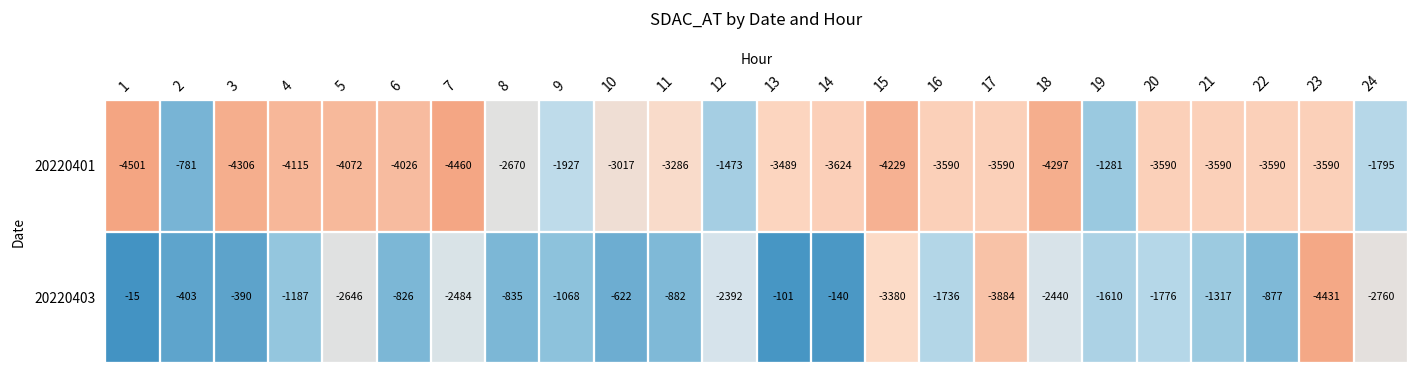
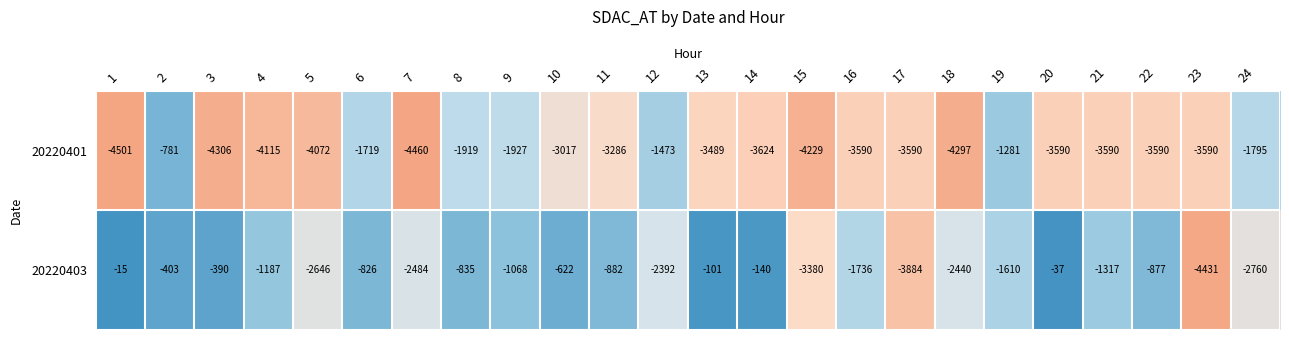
  {
    "20220401": {
      "1": -4501,
      "2": -781,
      "3": -4306,
      "4": -4115,
      "5": -4072,
-     "6": -4026,
+     "6": -1719,
      "7": -4460,
-     "8": -2670,
+     "8": -1919,
      "9": -1927,
      "10": -3017,
      "11": -3286,
      "12": -1473,
      "13": -3489,
      "14": -3624,
      "15": -4229,
      "16": -3590,
      "17": -3590,
      "18": -4297,
      "19": -1281,
      "20": -3590,
      "21": -3590,
      "22": -3590,
      "23": -3590,
      "24": -1795
    },
    "20220403": {
      "1": -15,
      "2": -403,
      "3": -390,
      "4": -1187,
      "5": -2646,
      "6": -826,
      "7": -2484,
      "8": -835,
      "9": -1068,
      "10": -622,
      "11": -882,
      "12": -2392,
      "13": -101,
      "14": -140,
      "15": -3380,
      "16": -1736,
      "17": -3884,
      "18": -2440,
      "19": -1610,
-     "20": -1776,
+     "20": -37,
      "21": -1317,
      "22": -877,
      "23": -4431,
      "24": -2760
    }
  }
